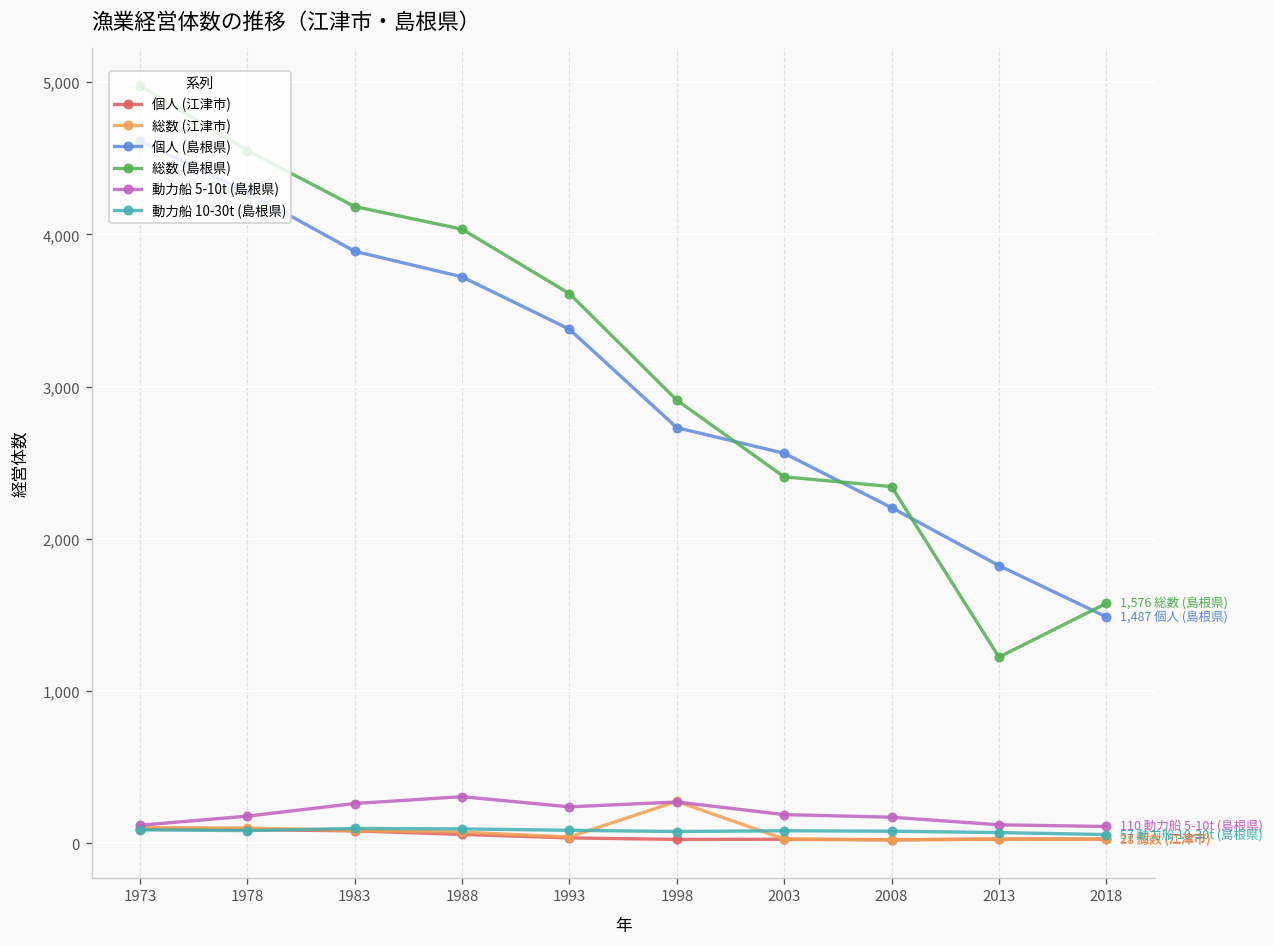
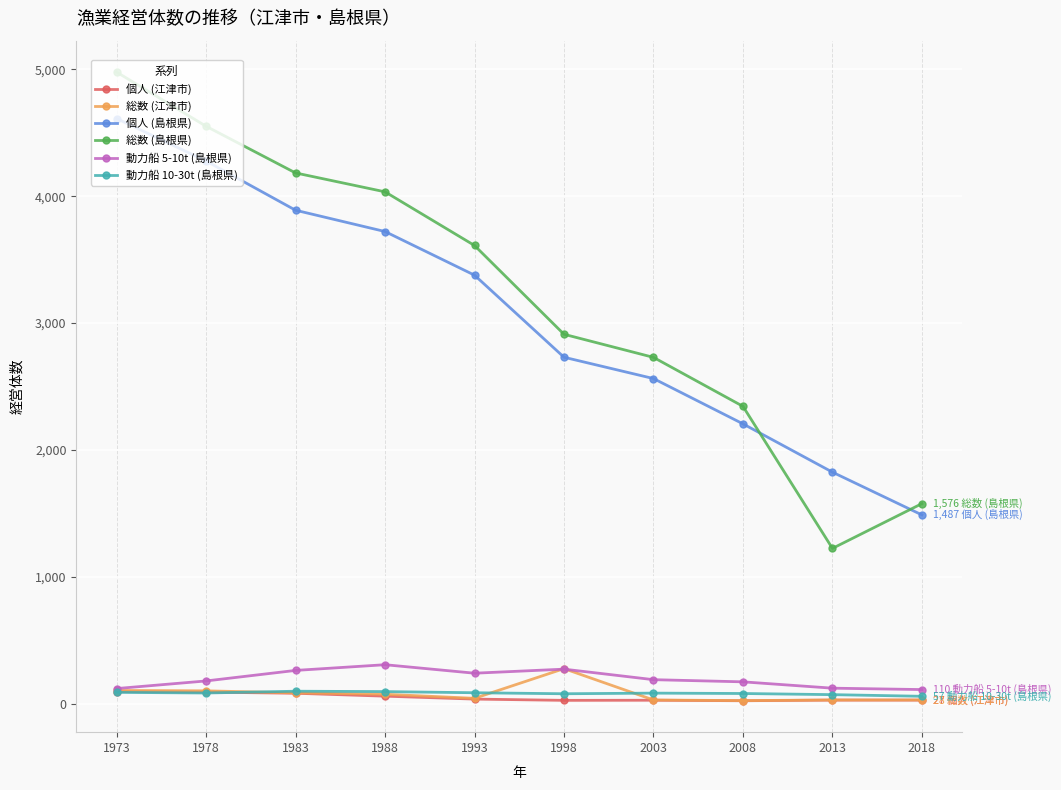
  {
    "個人 (江津市)": {
      "1998": "30"
    },
    "個人 (島根県)": {
      "2018": "1,487"
    },
    "総数 (島根県)": {
      "1983": "4,180",
      "1988": "4,030",
      "1993": "3,610",
      "1998": "2,910",
-     "2003": "2,410",
+     "2003": "2,730",
      "2008": "2,340",
      "2013": "1,220"
    },
    "動力船 5-10t (島根県)": {
      "1978": "180",
      "1983": "260",
      "1988": "310",
      "1993": "240",
      "2003": "190",
      "2008": "170",
      "2013": "120"
    },
    "動力船 10-30t (島根県)": {
      "1988": "90",
      "1993": "90",
      "1998": "80",
      "2003": "80",
      "2008": "80",
      "2013": "70"
    }
  }
